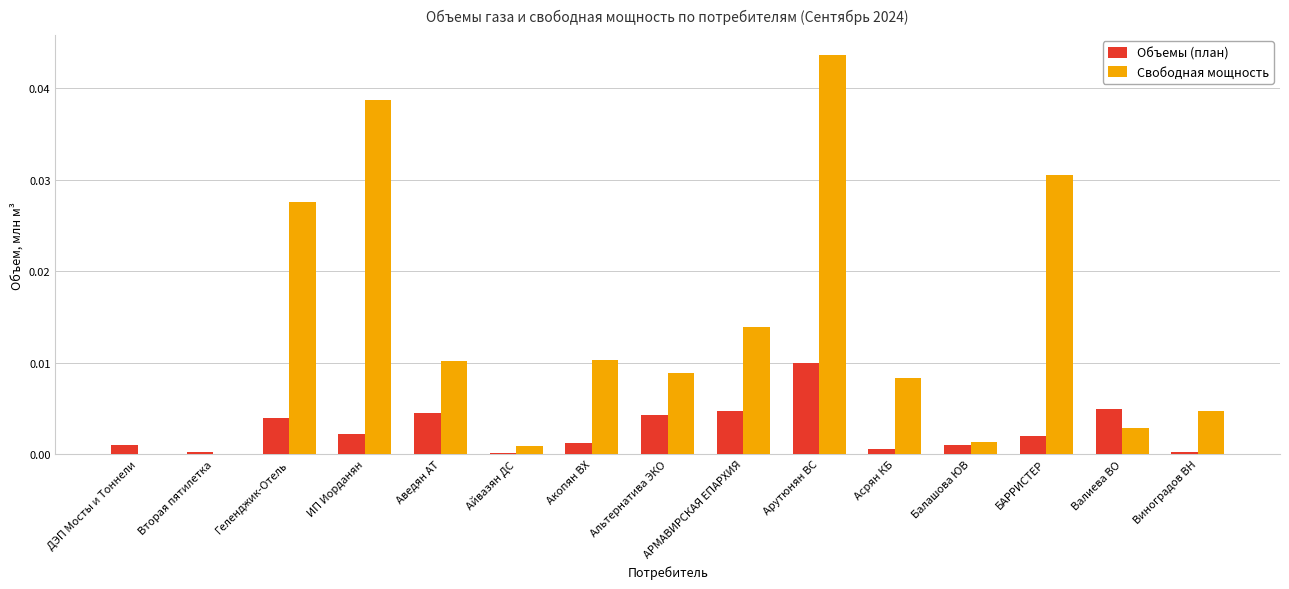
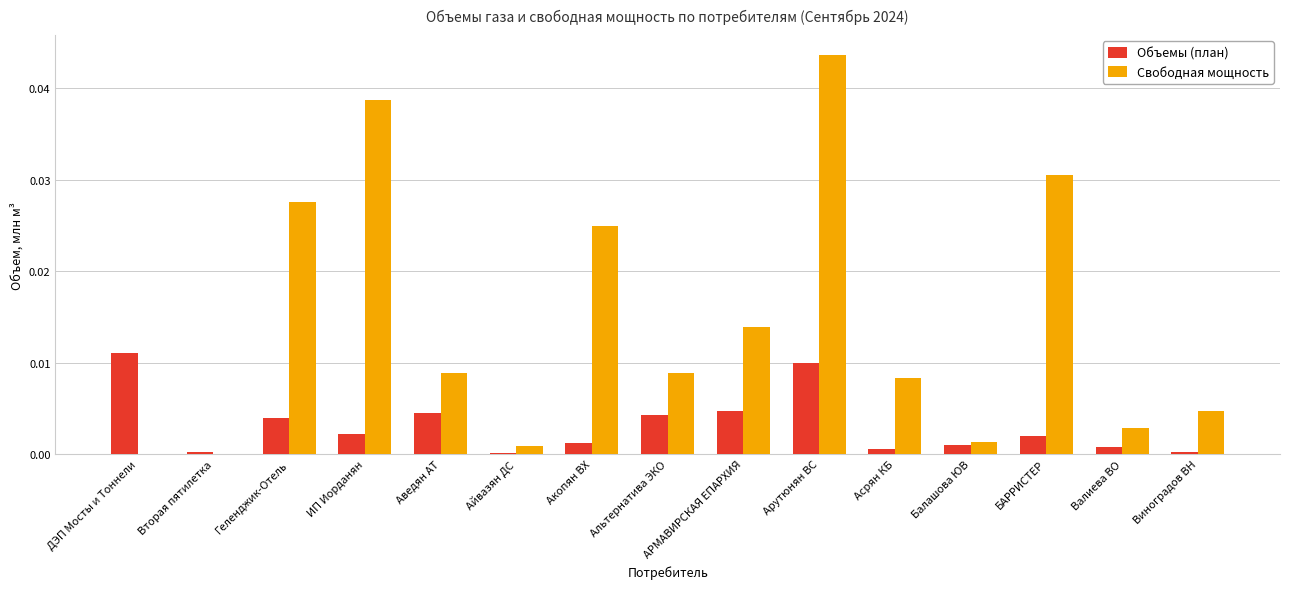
  {
    "Объемы (план)": {
-     "ДЭП Мосты и Тоннели": 0.001,
+     "ДЭП Мосты и Тоннели": 0.011,
      "Геленджик-Отель": 0.004,
      "ИП Иорданян": 0.002,
      "Аведян АТ": 0.005,
      "Акопян ВХ": 0.001,
      "Альтернатива ЭКО": 0.004,
      "АРМАВИРСКАЯ ЕПАРХИЯ": 0.005,
      "Арутюнян ВС": 0.010,
      "Асрян КБ": 0.001,
      "Балашова ЮВ": 0.001,
      "БАРРИСТЕР": 0.002,
-     "Валиева ВО": 0.005
+     "Валиева ВО": 0.001
    },
    "Свободная мощность": {
      "ДЭП Мосты и Тоннели": 0.000,
      "Вторая пятилетка": 0.000,
      "Геленджик-Отель": 0.028,
      "ИП Иорданян": 0.039,
-     "Аведян АТ": 0.010,
+     "Аведян АТ": 0.009,
      "Айвазян ДС": 0.001,
-     "Акопян ВХ": 0.010,
+     "Акопян ВХ": 0.025,
      "Альтернатива ЭКО": 0.009,
      "АРМАВИРСКАЯ ЕПАРХИЯ": 0.014,
      "Арутюнян ВС": 0.044,
      "Асрян КБ": 0.008,
      "Балашова ЮВ": 0.001,
      "БАРРИСТЕР": 0.030,
      "Валиева ВО": 0.003,
      "Виноградов ВН": 0.005
    }
  }
